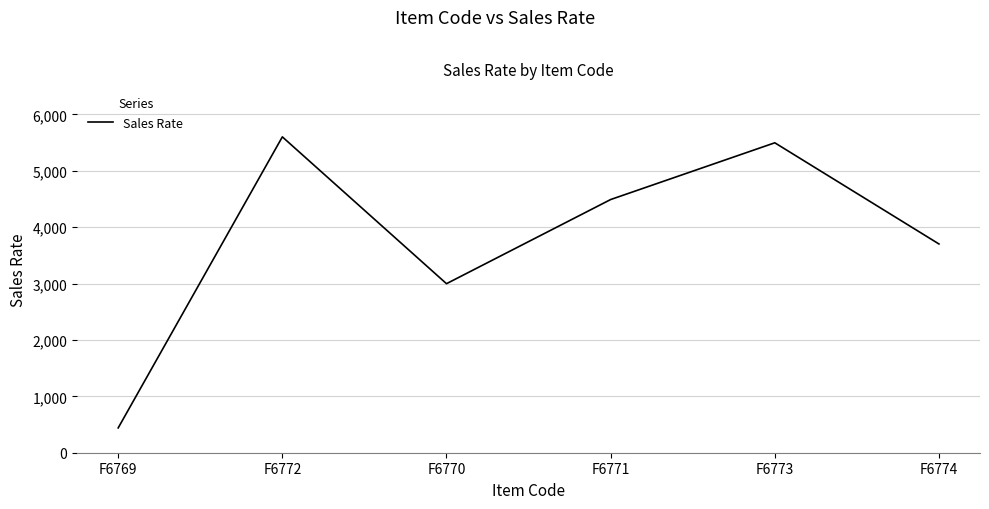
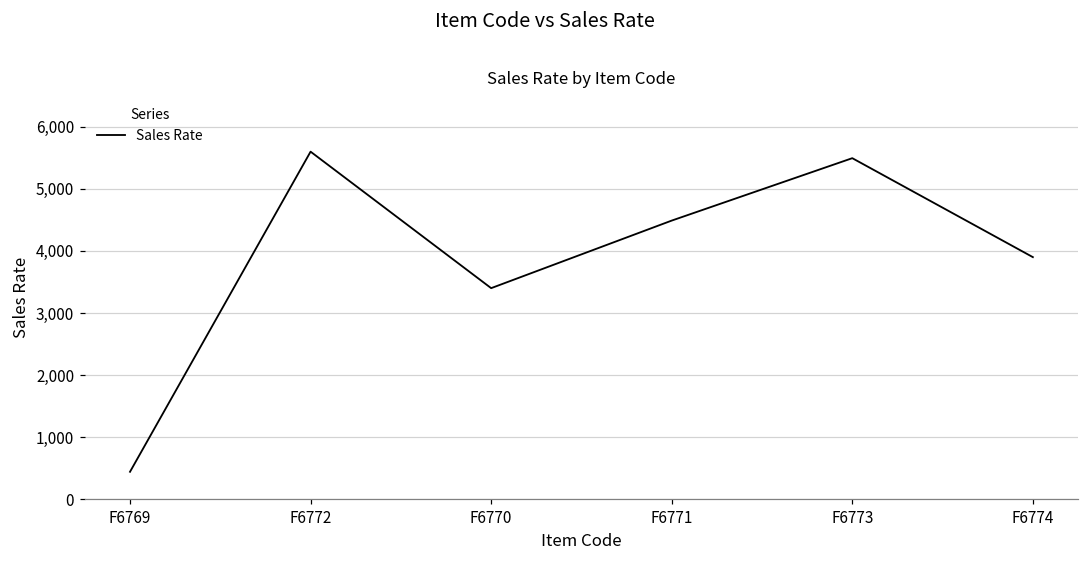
  {
    "F6769": "400",
    "F6772": "5,600",
-   "F6770": "3,000",
+   "F6770": "3,400",
    "F6771": "4,500",
    "F6773": "5,500",
-   "F6774": "3,700"
+   "F6774": "3,900"
  }
